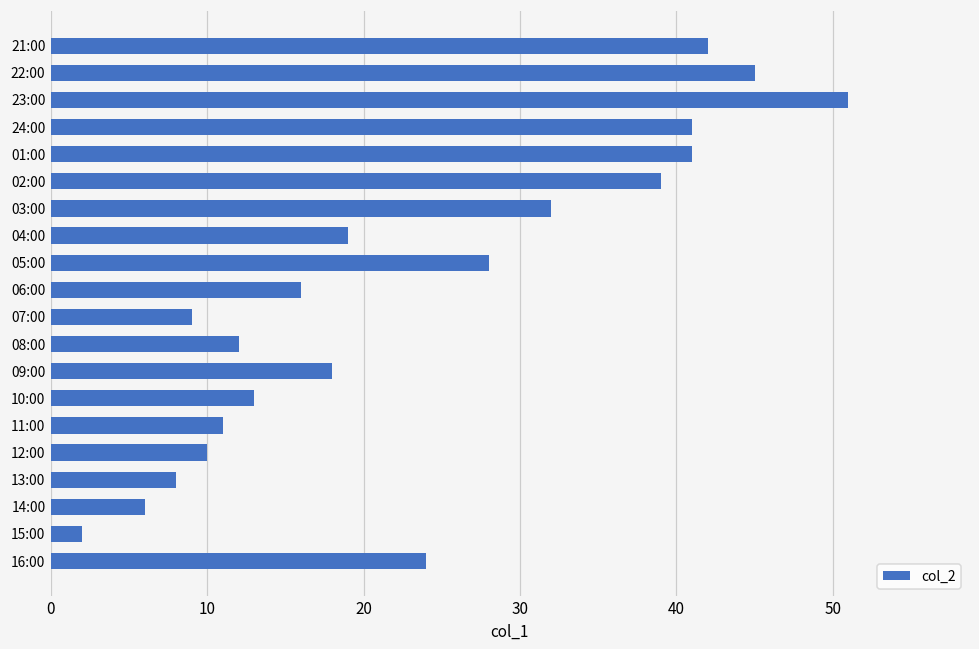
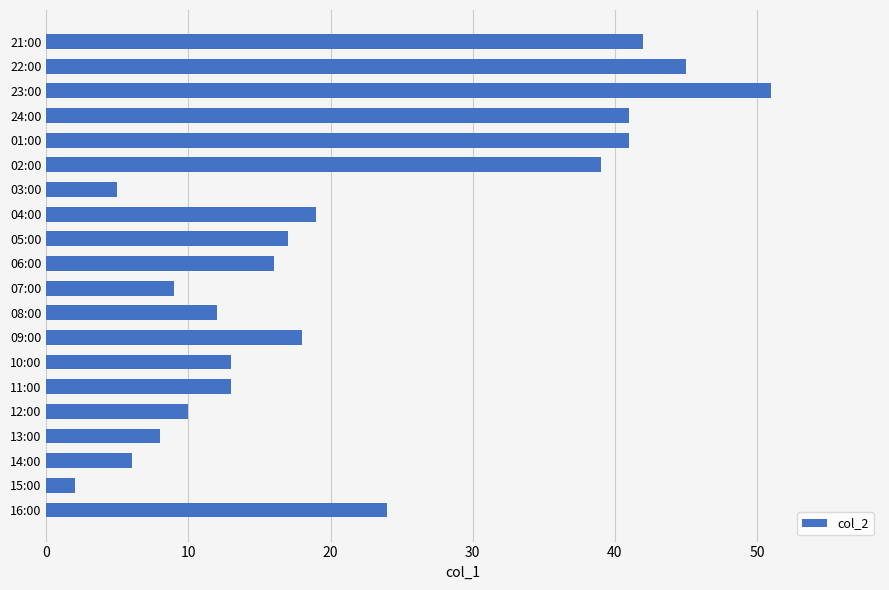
  {
    "21:00": 42,
    "22:00": 45,
    "23:00": 51,
    "24:00": 41,
    "01:00": 41,
    "02:00": 39,
-   "03:00": 32,
+   "03:00": 5,
    "04:00": 19,
-   "05:00": 28,
+   "05:00": 17,
    "06:00": 16,
    "07:00": 9,
    "08:00": 12,
    "09:00": 18,
    "10:00": 13,
-   "11:00": 11,
+   "11:00": 13,
    "12:00": 10,
    "13:00": 8,
    "14:00": 6,
    "15:00": 2,
    "16:00": 24
  }
